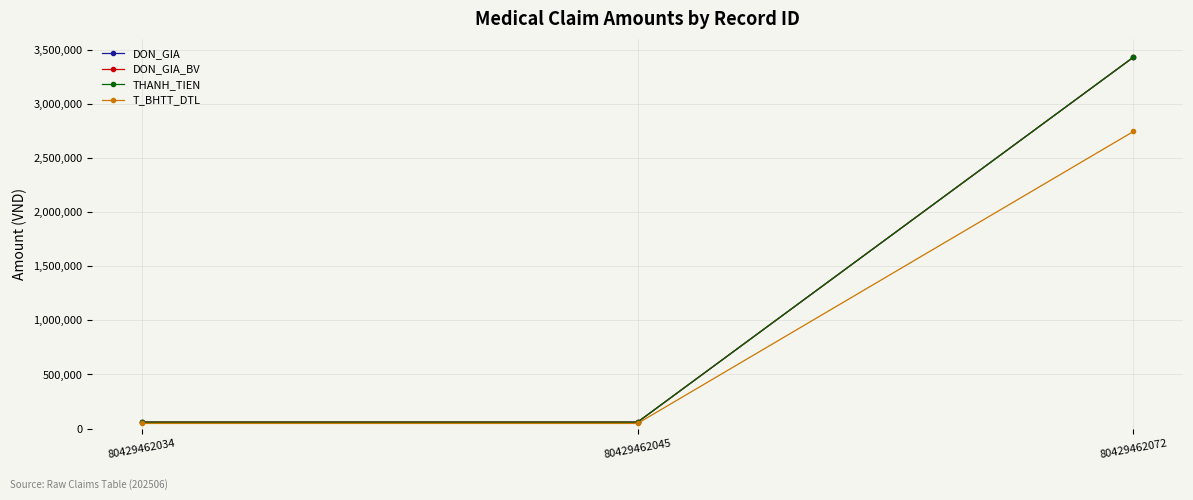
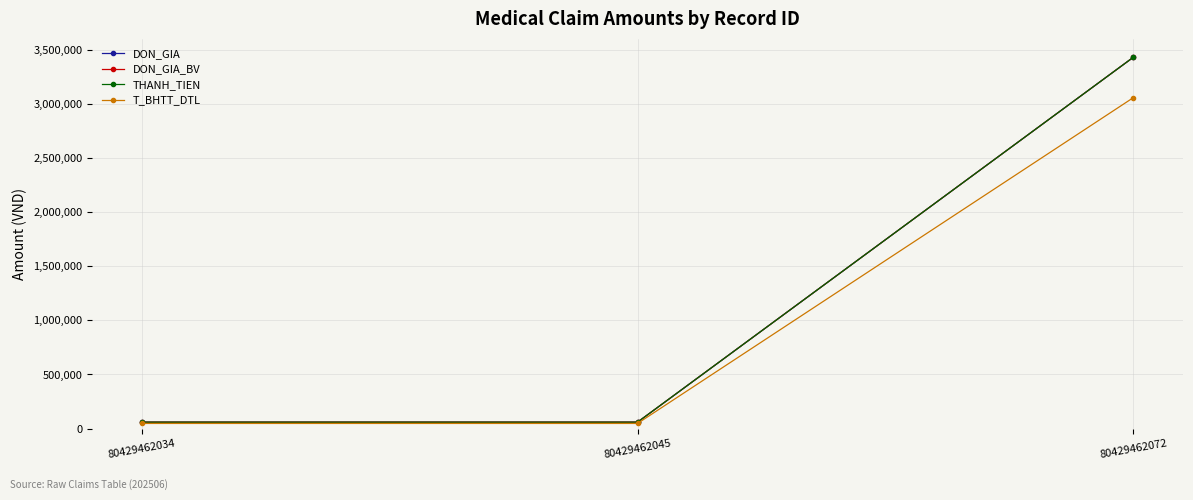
  {
    "THANH_TIEN": {
      "80429462072": "3,430,000"
    },
    "T_BHTT_DTL": {
-     "80429462072": "2,750,000"
+     "80429462072": "3,060,000"
    }
  }
